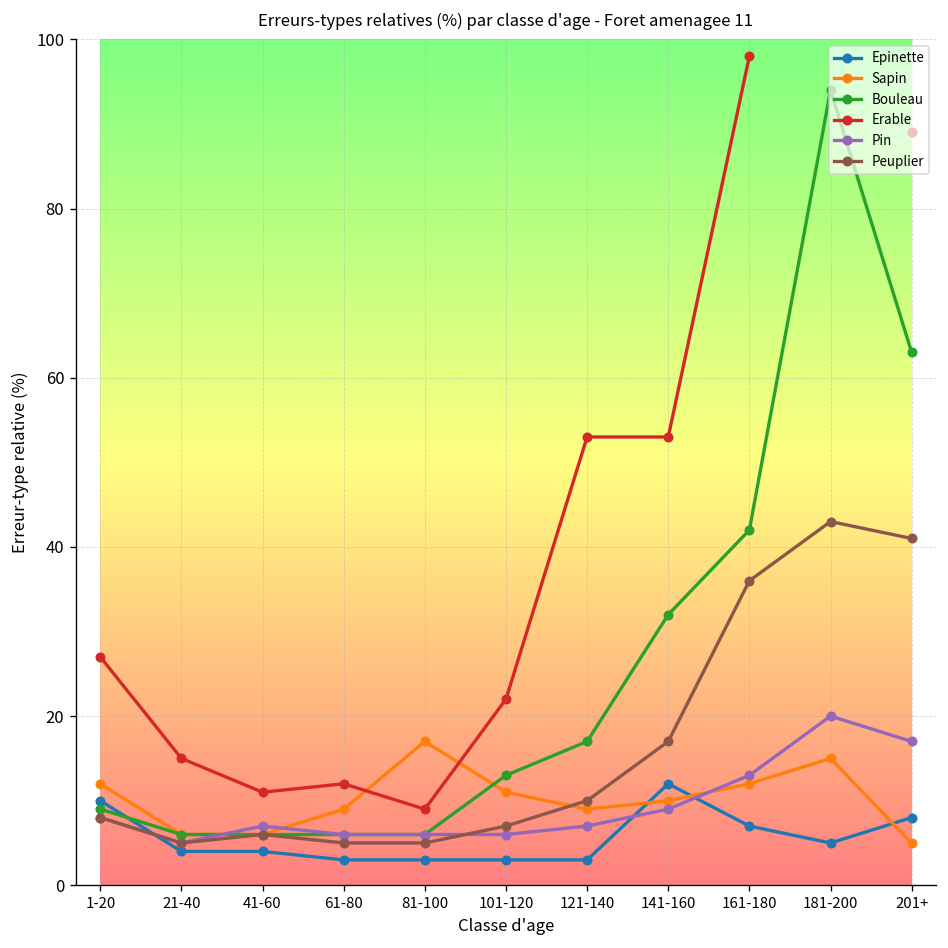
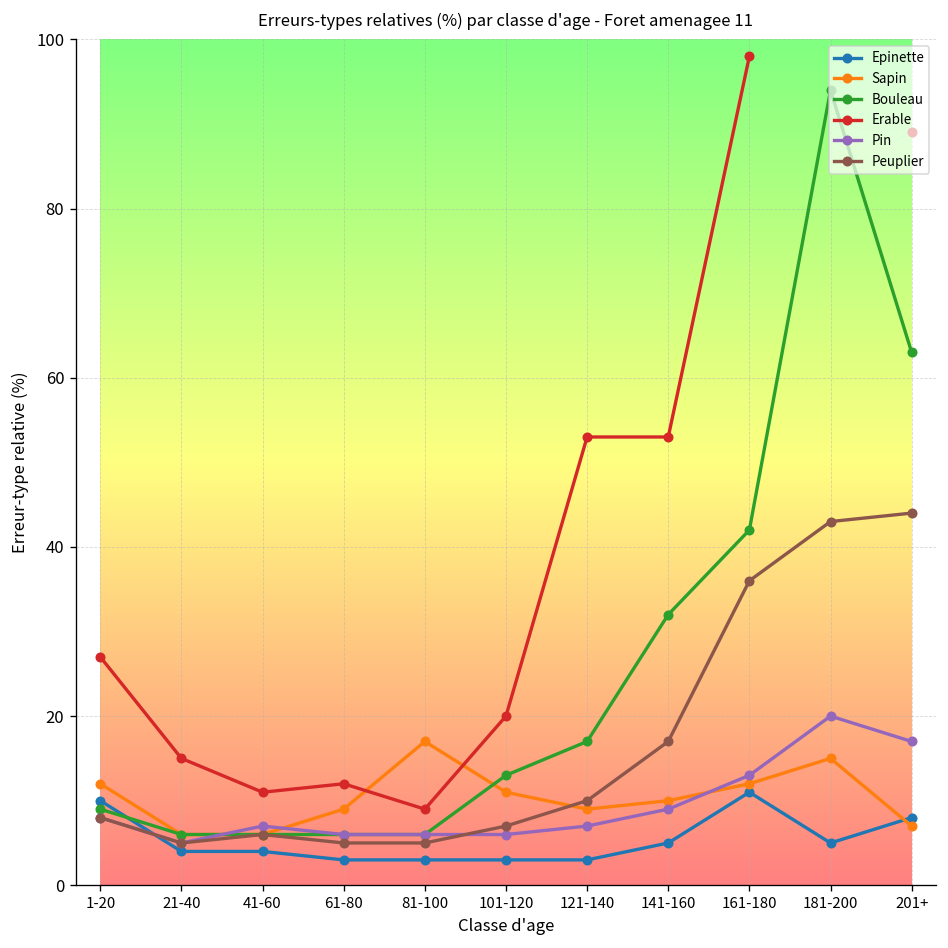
  {
    "Epinette": {
      "1-20": 10,
      "21-40": 4,
      "41-60": 4,
      "61-80": 3,
      "81-100": 3,
      "101-120": 3,
      "121-140": 3,
-     "141-160": 12,
-     "161-180": 7,
+     "141-160": 5,
+     "161-180": 11,
      "181-200": 5,
      "201+": 8
    },
    "Sapin": {
      "1-20": 12,
      "61-80": 9,
      "81-100": 17,
      "101-120": 11,
      "121-140": 9,
      "141-160": 10,
      "161-180": 12,
      "181-200": 15,
-     "201+": 5
+     "201+": 7
    },
    "Bouleau": {
      "1-20": 9,
      "101-120": 13,
      "121-140": 17,
      "141-160": 32,
      "161-180": 42,
      "201+": 63
    },
    "Erable": {
      "1-20": 27,
      "21-40": 15,
      "41-60": 11,
      "61-80": 12,
      "81-100": 9,
-     "101-120": 22,
+     "101-120": 20,
      "121-140": 53,
      "141-160": 53,
      "161-180": 98
    },
    "Pin": {
      "41-60": 7,
      "101-120": 6,
      "121-140": 7,
      "141-160": 9,
      "161-180": 13,
      "181-200": 20,
      "201+": 17
    },
    "Peuplier": {
      "61-80": 5,
      "81-100": 5,
      "101-120": 7,
      "121-140": 10,
      "141-160": 17,
      "161-180": 36,
      "181-200": 43,
-     "201+": 41
+     "201+": 44
    }
  }
